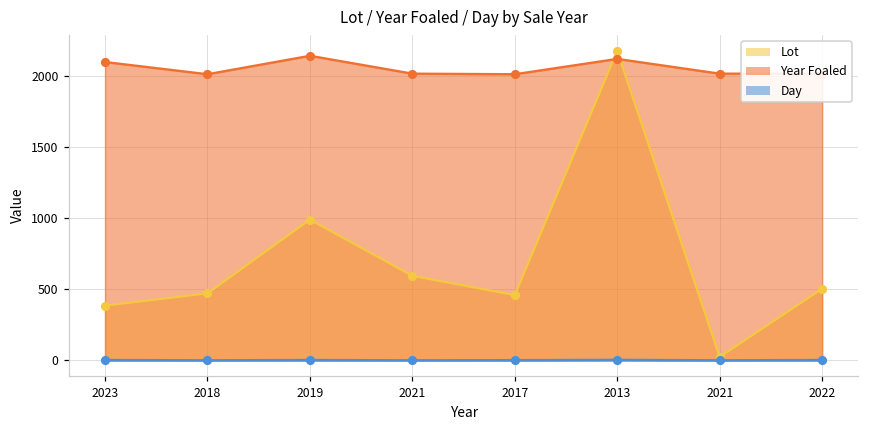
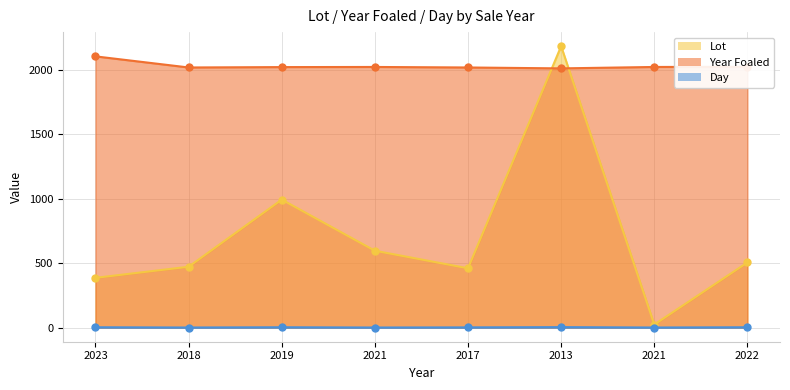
  {
    "Lot": {
      "2023": 390,
      "2018": 470,
      "2019": 990,
      "2017": 460,
      "2013": 2180,
      "2022": 510
    },
    "Year Foaled": {
      "2023": 2100,
      "2018": 2020,
-     "2019": 2150,
+     "2019": 2020,
      "2017": 2020,
-     "2013": 2120
+     "2013": 2010
    },
    "Day": {
      "2023": 0,
      "2018": 0,
      "2019": 0,
      "2017": 0,
      "2013": 0,
      "2022": 0
    }
  }
